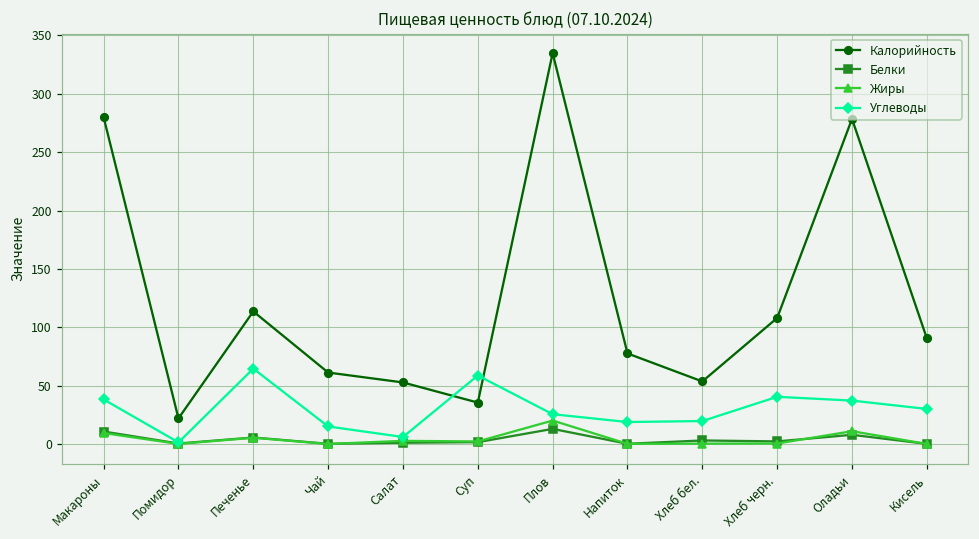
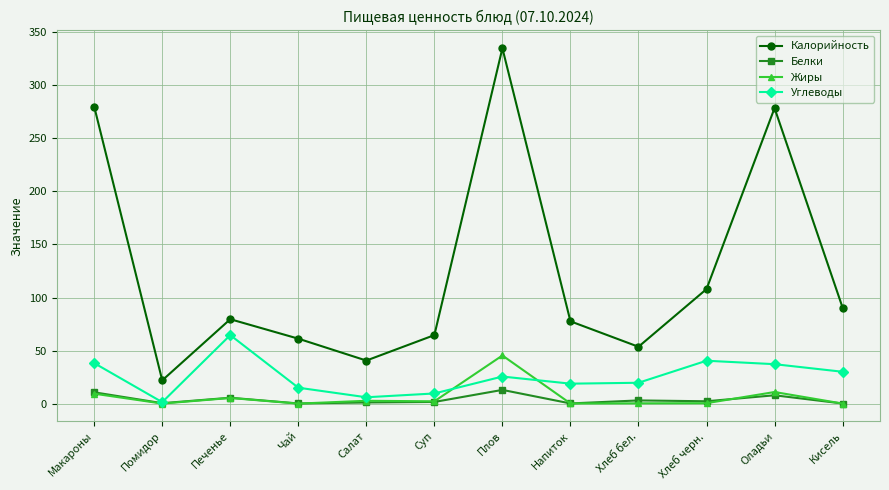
  {
    "Калорийность": {
      "Макароны": 280,
      "Помидор": 22,
-     "Печенье": 114,
+     "Печенье": 80,
      "Чай": 61,
-     "Салат": 53,
-     "Суп": 36,
+     "Салат": 41,
+     "Суп": 65,
      "Плов": 335,
      "Напиток": 78,
      "Хлеб бел.": 54,
      "Хлеб черн.": 108,
      "Оладьи": 279,
      "Кисель": 91
    },
    "Белки": {
      "Плов": 13,
      "Хлеб бел.": 3,
      "Оладьи": 8
    },
    "Жиры": {
-     "Плов": 20,
+     "Плов": 45,
      "Хлеб бел.": 0,
      "Оладьи": 11
    },
    "Углеводы": {
      "Макароны": 38,
      "Печенье": 65,
      "Чай": 15,
      "Салат": 6,
-     "Суп": 59,
+     "Суп": 10,
      "Плов": 26,
      "Напиток": 19,
      "Хлеб бел.": 20,
      "Хлеб черн.": 40,
      "Оладьи": 37,
      "Кисель": 30
    }
  }
